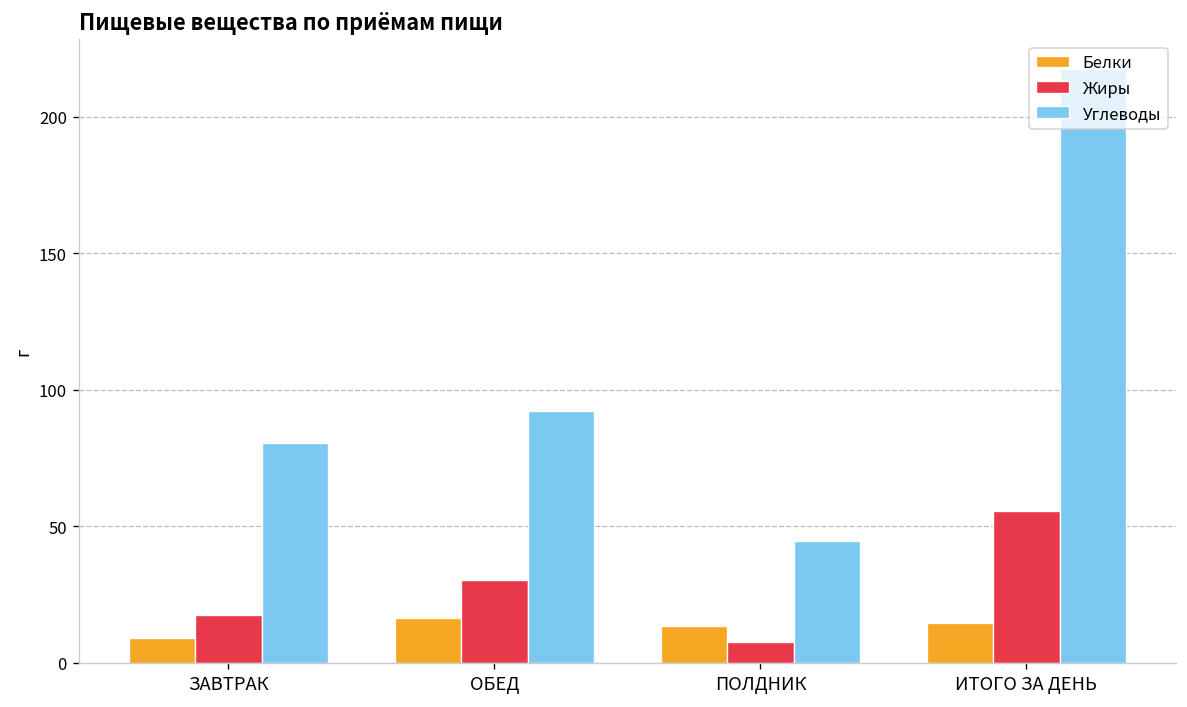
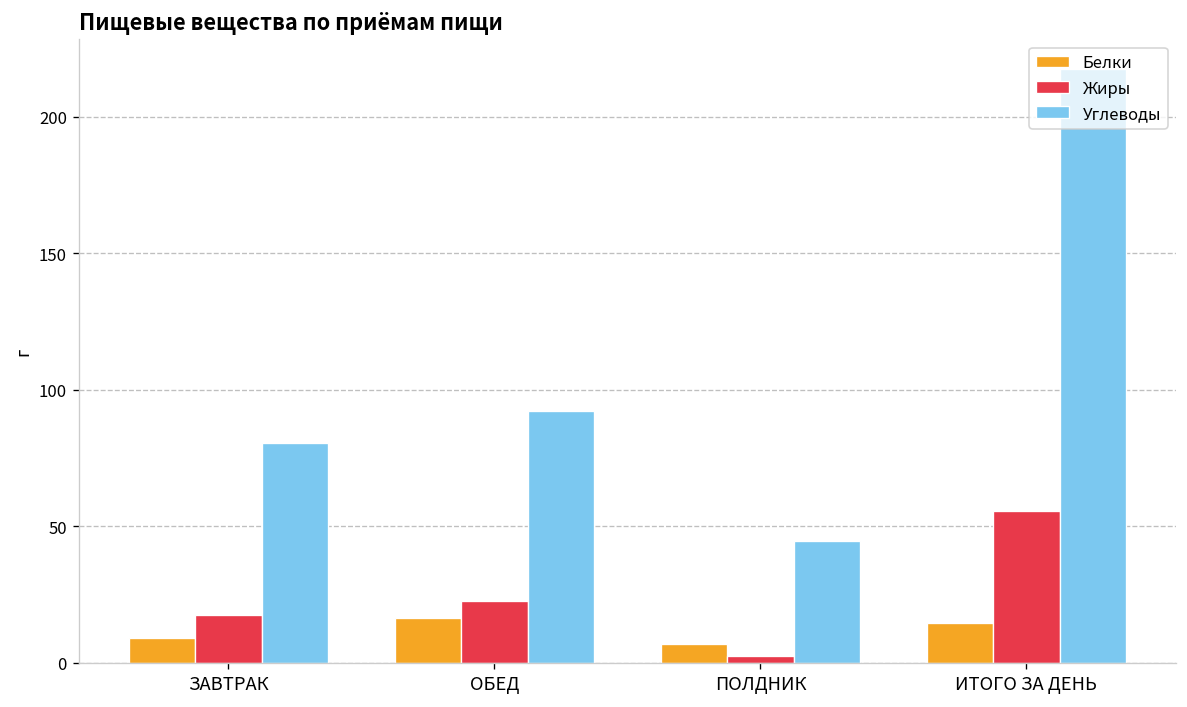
  {
    "Белки": {
      "ЗАВТРАК": 9,
      "ОБЕД": 16,
-     "ПОЛДНИК": 13,
+     "ПОЛДНИК": 7,
      "ИТОГО ЗА ДЕНЬ": 15
    },
    "Жиры": {
      "ЗАВТРАК": 17,
-     "ОБЕД": 31,
-     "ПОЛДНИК": 7,
+     "ОБЕД": 23,
+     "ПОЛДНИК": 3,
      "ИТОГО ЗА ДЕНЬ": 56
    },
    "Углеводы": {
      "ЗАВТРАК": 81,
      "ОБЕД": 92,
      "ПОЛДНИК": 45
    }
  }
